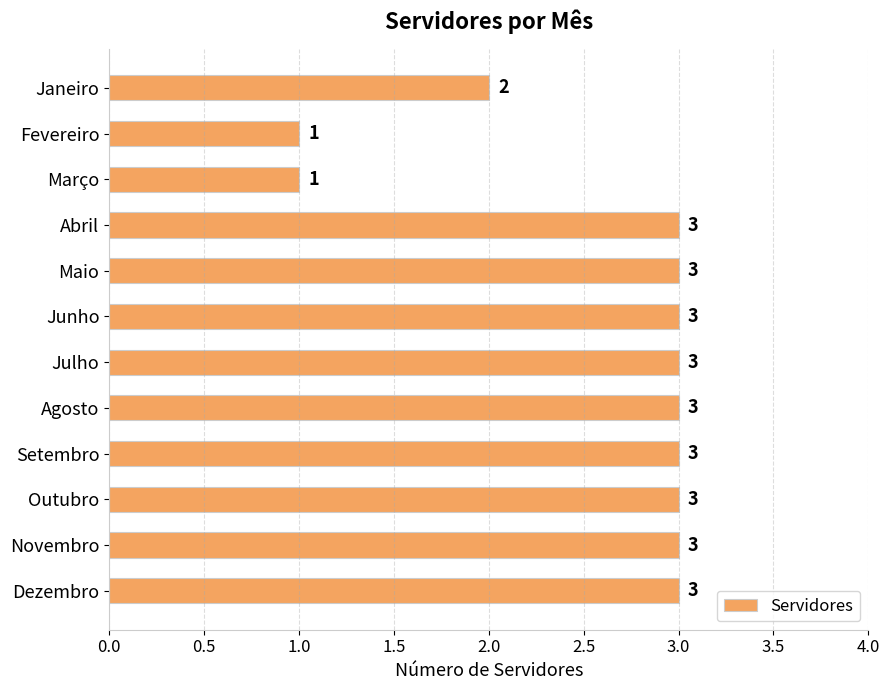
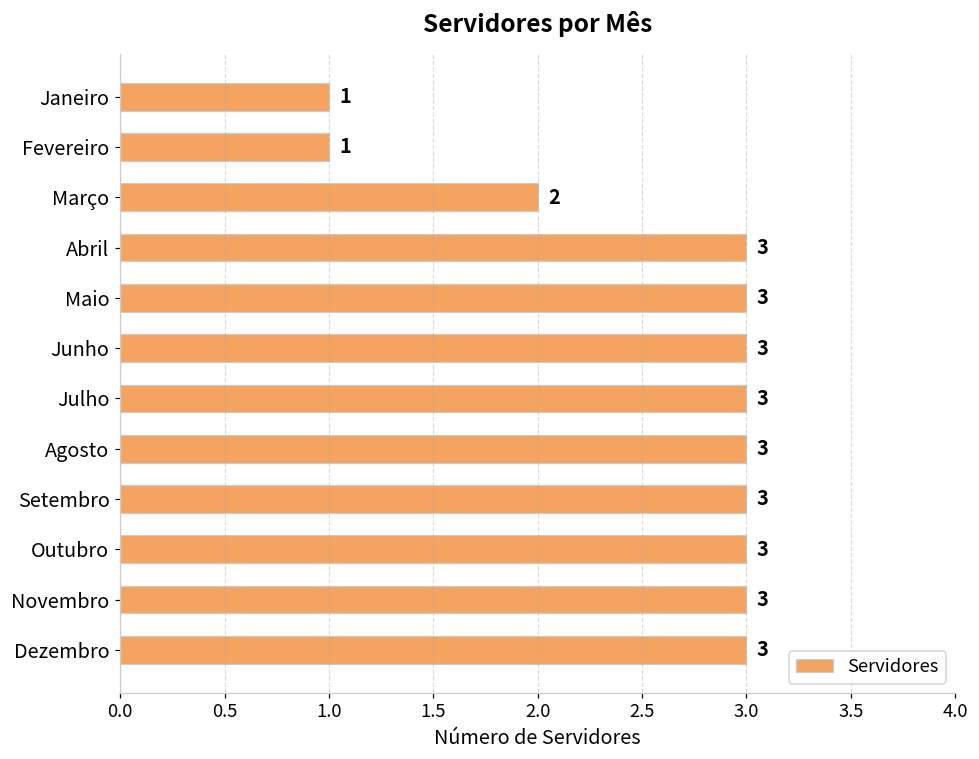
  {
-   "Janeiro": 2,
+   "Janeiro": 1,
    "Fevereiro": 1,
-   "Março": 1,
+   "Março": 2,
    "Abril": 3,
    "Maio": 3,
    "Junho": 3,
    "Julho": 3,
    "Agosto": 3,
    "Setembro": 3,
    "Outubro": 3,
    "Novembro": 3,
    "Dezembro": 3
  }
